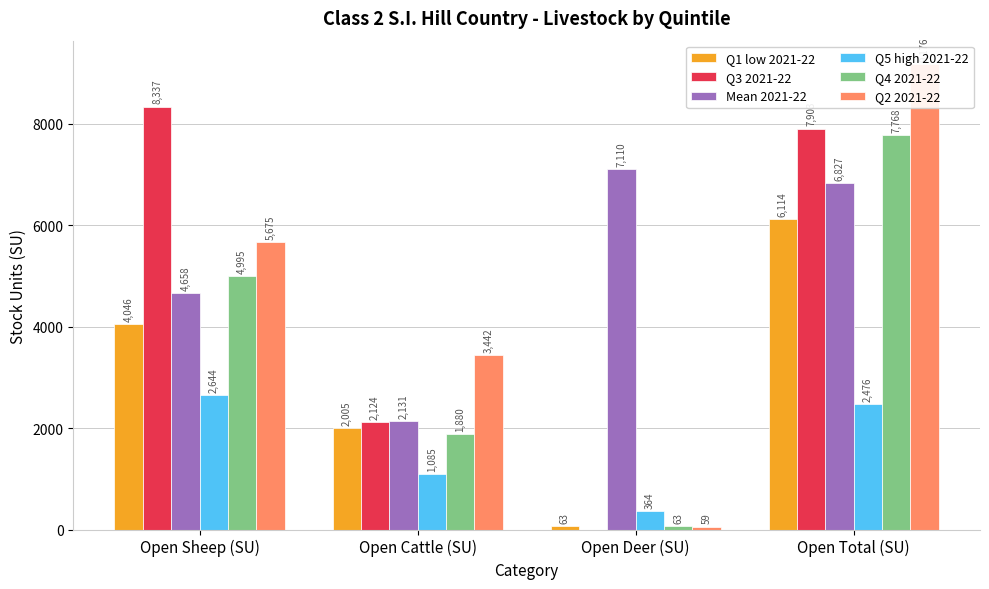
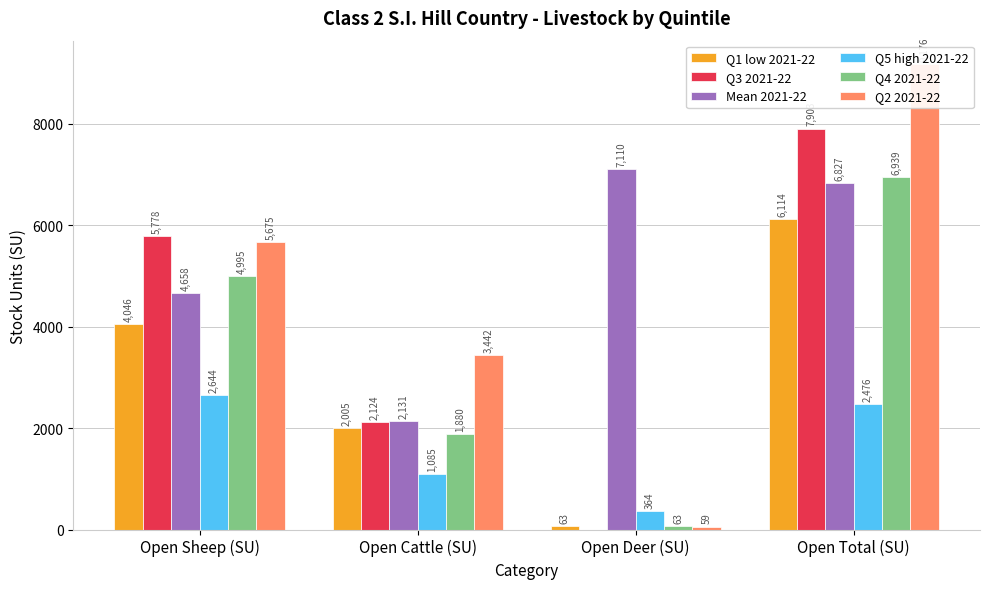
  {
    "Q1 low 2021-22": {
      "Open Sheep (SU)": "4,046",
      "Open Cattle (SU)": "2,005",
      "Open Deer (SU)": "63",
      "Open Total (SU)": "6,114"
    },
    "Q3 2021-22": {
-     "Open Sheep (SU)": "8,337",
+     "Open Sheep (SU)": "5,778",
      "Open Cattle (SU)": "2,124"
    },
    "Mean 2021-22": {
      "Open Sheep (SU)": "4,658",
      "Open Cattle (SU)": "2,131",
      "Open Deer (SU)": "7,110",
      "Open Total (SU)": "6,827"
    },
    "Q5 high 2021-22": {
      "Open Sheep (SU)": "2,644",
      "Open Cattle (SU)": "1,085",
      "Open Deer (SU)": "364",
      "Open Total (SU)": "2,476"
    },
    "Q4 2021-22": {
      "Open Sheep (SU)": "4,995",
      "Open Cattle (SU)": "1,880",
      "Open Deer (SU)": "63",
-     "Open Total (SU)": "7,768"
+     "Open Total (SU)": "6,939"
    },
    "Q2 2021-22": {
      "Open Sheep (SU)": "5,675",
      "Open Cattle (SU)": "3,442",
      "Open Deer (SU)": "59"
    }
  }
